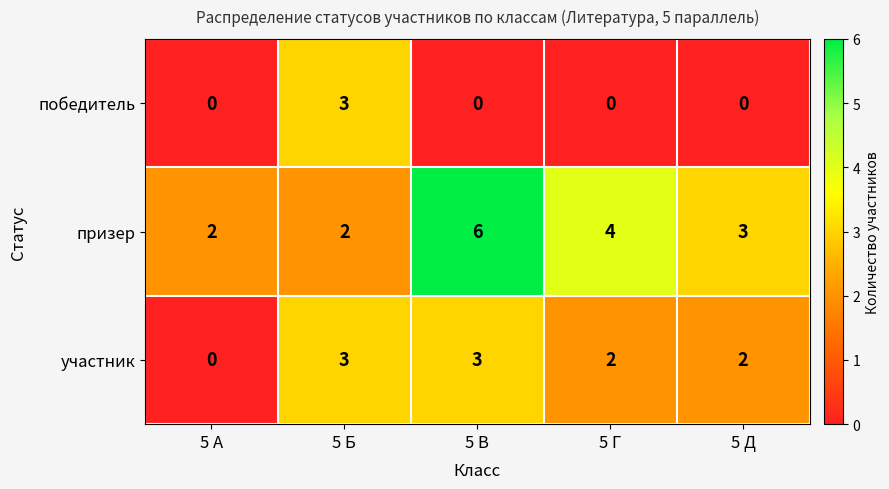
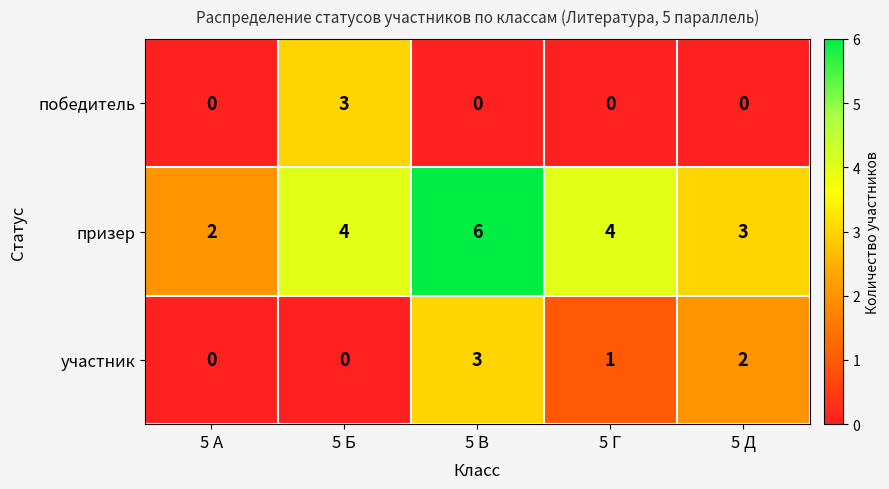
  {
    "победитель": {
      "5 А": 0,
      "5 Б": 3,
      "5 В": 0,
      "5 Г": 0,
      "5 Д": 0
    },
    "призер": {
      "5 А": 2,
-     "5 Б": 2,
+     "5 Б": 4,
      "5 В": 6,
      "5 Г": 4,
      "5 Д": 3
    },
    "участник": {
      "5 А": 0,
-     "5 Б": 3,
+     "5 Б": 0,
      "5 В": 3,
-     "5 Г": 2,
+     "5 Г": 1,
      "5 Д": 2
    }
  }
